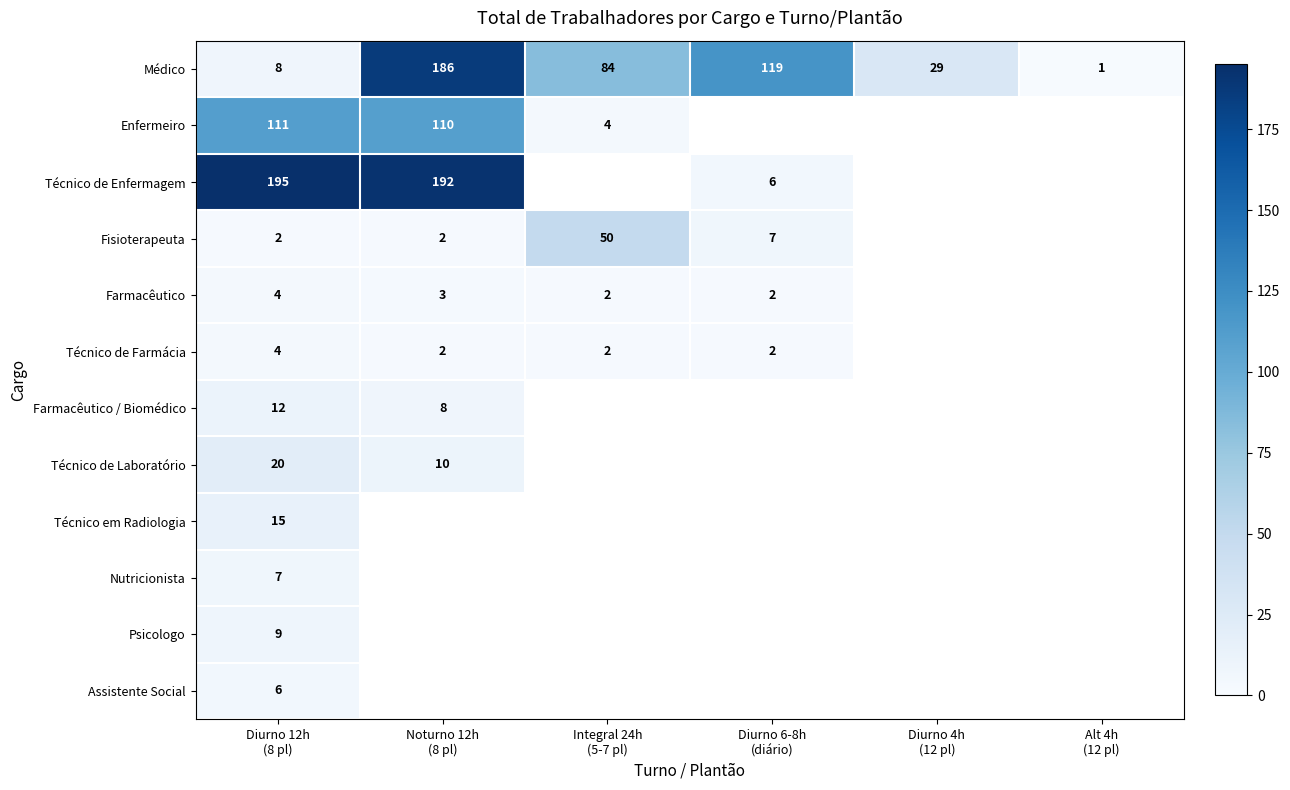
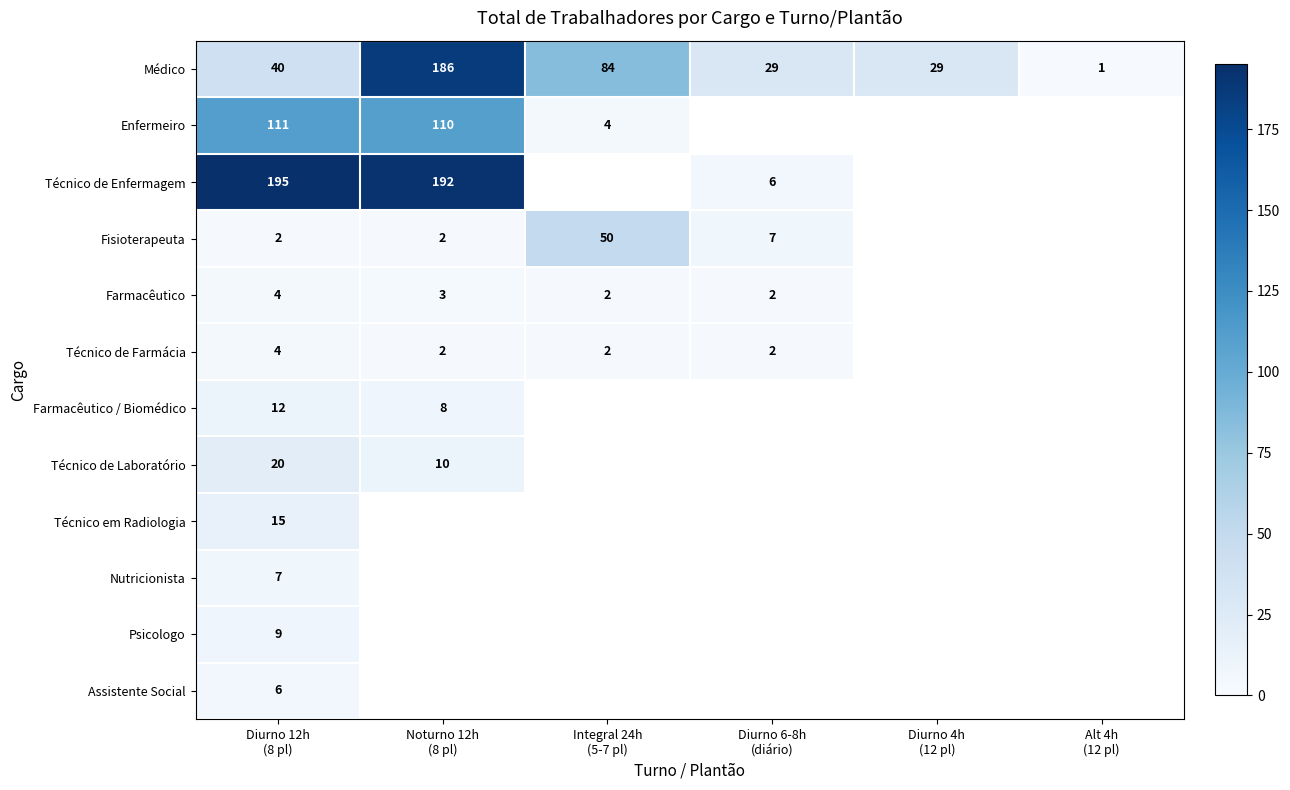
  {
    "Médico": {
-     "Diurno 12h (8 pl)": 8,
+     "Diurno 12h (8 pl)": 40,
      "Noturno 12h (8 pl)": 186,
      "Integral 24h (5-7 pl)": 84,
-     "Diurno 6-8h (diário)": 119,
+     "Diurno 6-8h (diário)": 29,
      "Diurno 4h (12 pl)": 29,
      "Alt 4h (12 pl)": 1
    },
    "Enfermeiro": {
      "Diurno 12h (8 pl)": 111,
      "Noturno 12h (8 pl)": 110,
      "Integral 24h (5-7 pl)": 4
    },
    "Técnico de Enfermagem": {
      "Diurno 12h (8 pl)": 195,
      "Noturno 12h (8 pl)": 192,
      "Diurno 6-8h (diário)": 6
    },
    "Fisioterapeuta": {
      "Diurno 12h (8 pl)": 2,
      "Noturno 12h (8 pl)": 2,
      "Integral 24h (5-7 pl)": 50,
      "Diurno 6-8h (diário)": 7
    },
    "Farmacêutico": {
      "Diurno 12h (8 pl)": 4,
      "Noturno 12h (8 pl)": 3,
      "Integral 24h (5-7 pl)": 2,
      "Diurno 6-8h (diário)": 2
    },
    "Técnico de Farmácia": {
      "Diurno 12h (8 pl)": 4,
      "Noturno 12h (8 pl)": 2,
      "Integral 24h (5-7 pl)": 2,
      "Diurno 6-8h (diário)": 2
    },
    "Farmacêutico / Biomédico": {
      "Diurno 12h (8 pl)": 12,
      "Noturno 12h (8 pl)": 8
    },
    "Técnico de Laboratório": {
      "Diurno 12h (8 pl)": 20,
      "Noturno 12h (8 pl)": 10
    },
    "Técnico em Radiologia": {
      "Diurno 12h (8 pl)": 15
    },
    "Nutricionista": {
      "Diurno 12h (8 pl)": 7
    },
    "Psicologo": {
      "Diurno 12h (8 pl)": 9
    },
    "Assistente Social": {
      "Diurno 12h (8 pl)": 6
    }
  }
